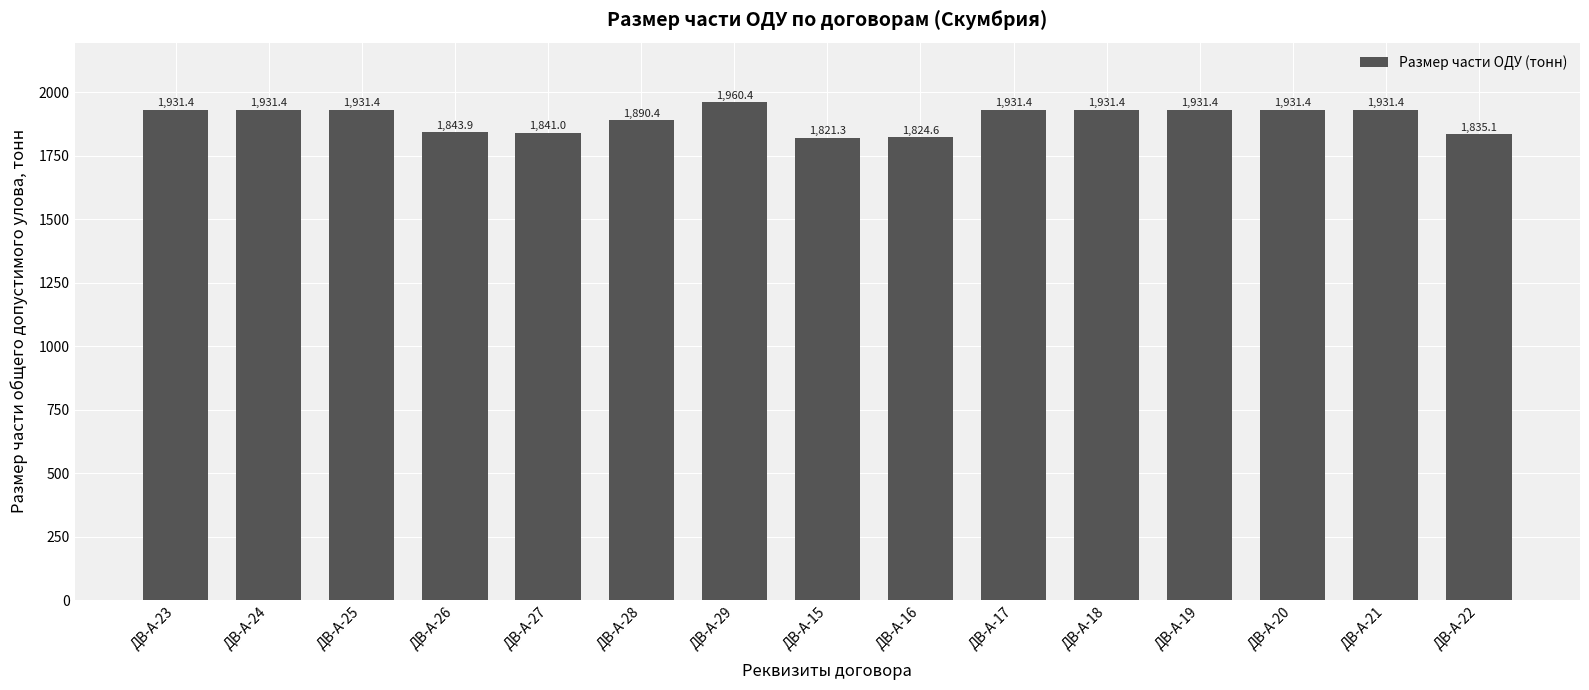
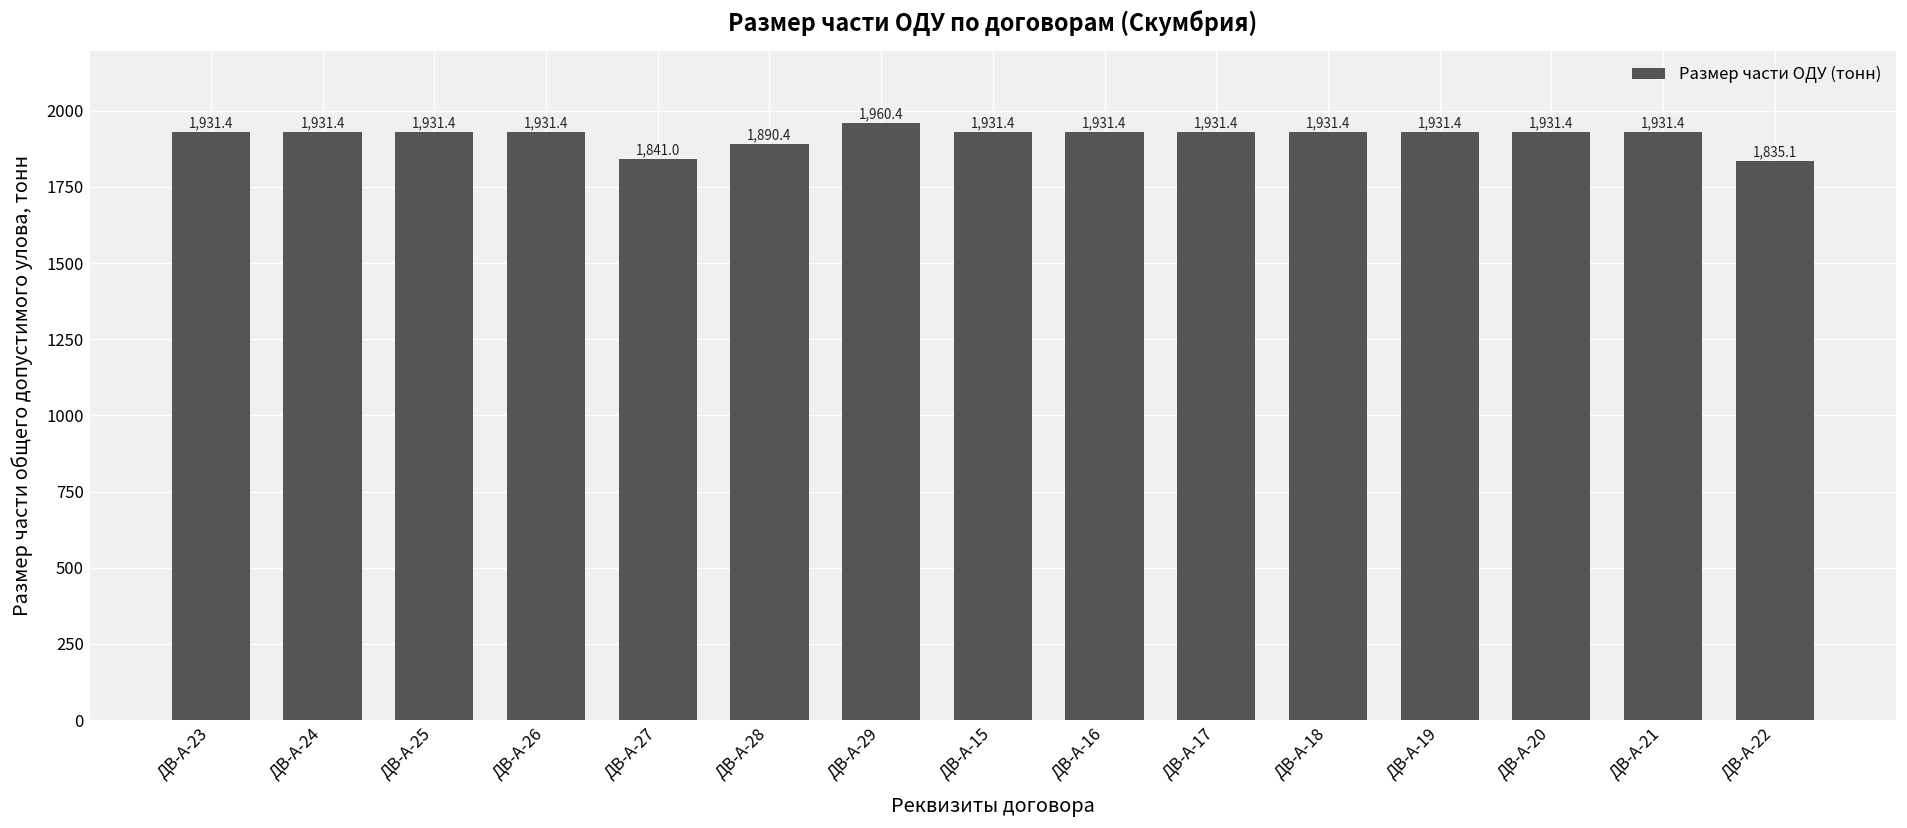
  {
    "ДВ-А-23": "1,931.4",
    "ДВ-А-24": "1,931.4",
    "ДВ-А-25": "1,931.4",
-   "ДВ-А-26": "1,843.9",
+   "ДВ-А-26": "1,931.4",
    "ДВ-А-27": "1,841.0",
    "ДВ-А-28": "1,890.4",
    "ДВ-А-29": "1,960.4",
-   "ДВ-А-15": "1,821.3",
-   "ДВ-А-16": "1,824.6",
+   "ДВ-А-15": "1,931.4",
+   "ДВ-А-16": "1,931.4",
    "ДВ-А-17": "1,931.4",
    "ДВ-А-18": "1,931.4",
    "ДВ-А-19": "1,931.4",
    "ДВ-А-20": "1,931.4",
    "ДВ-А-21": "1,931.4",
    "ДВ-А-22": "1,835.1"
  }
